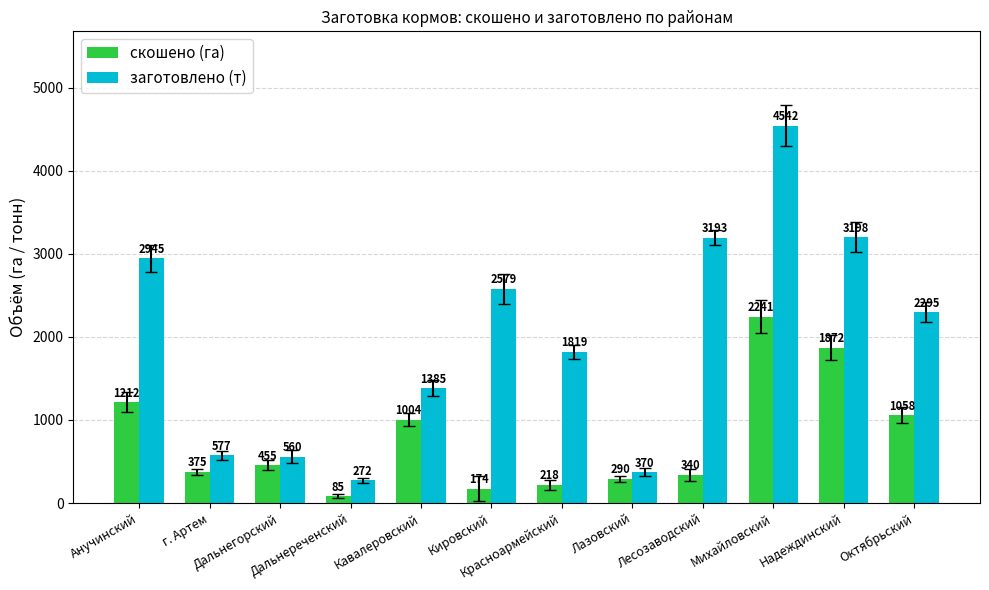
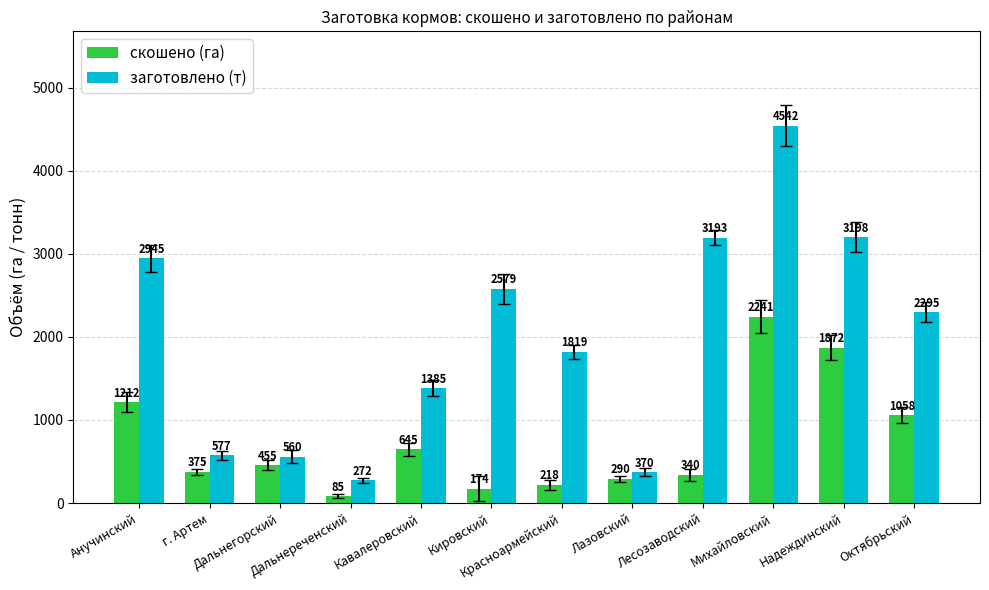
  {
    "скошено (га)": {
-     "Кавалеровский": 1004
+     "Кавалеровский": 645
    },
    "заготовлено (т)": {
      "Михайловский": 4542
    }
  }
